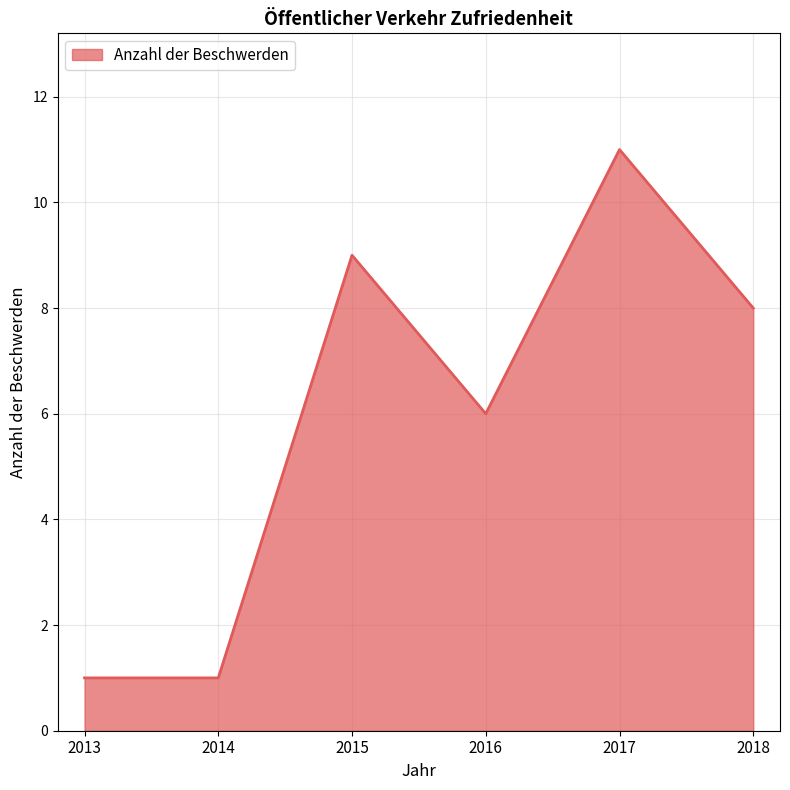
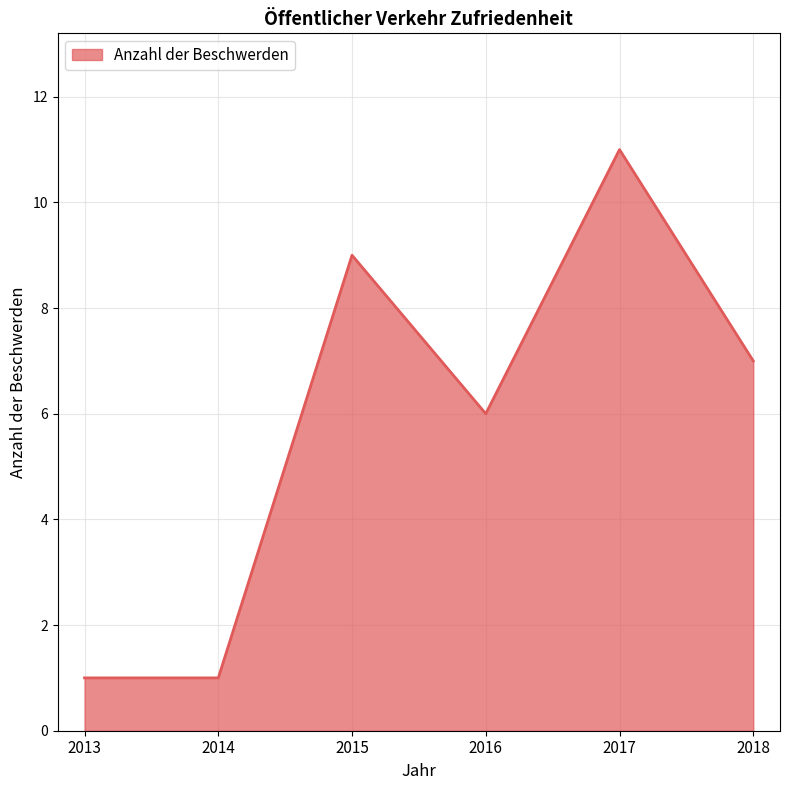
  {
    "2013": 1,
    "2014": 1,
    "2015": 9,
    "2016": 6,
    "2017": 11,
-   "2018": 8
+   "2018": 7
  }
